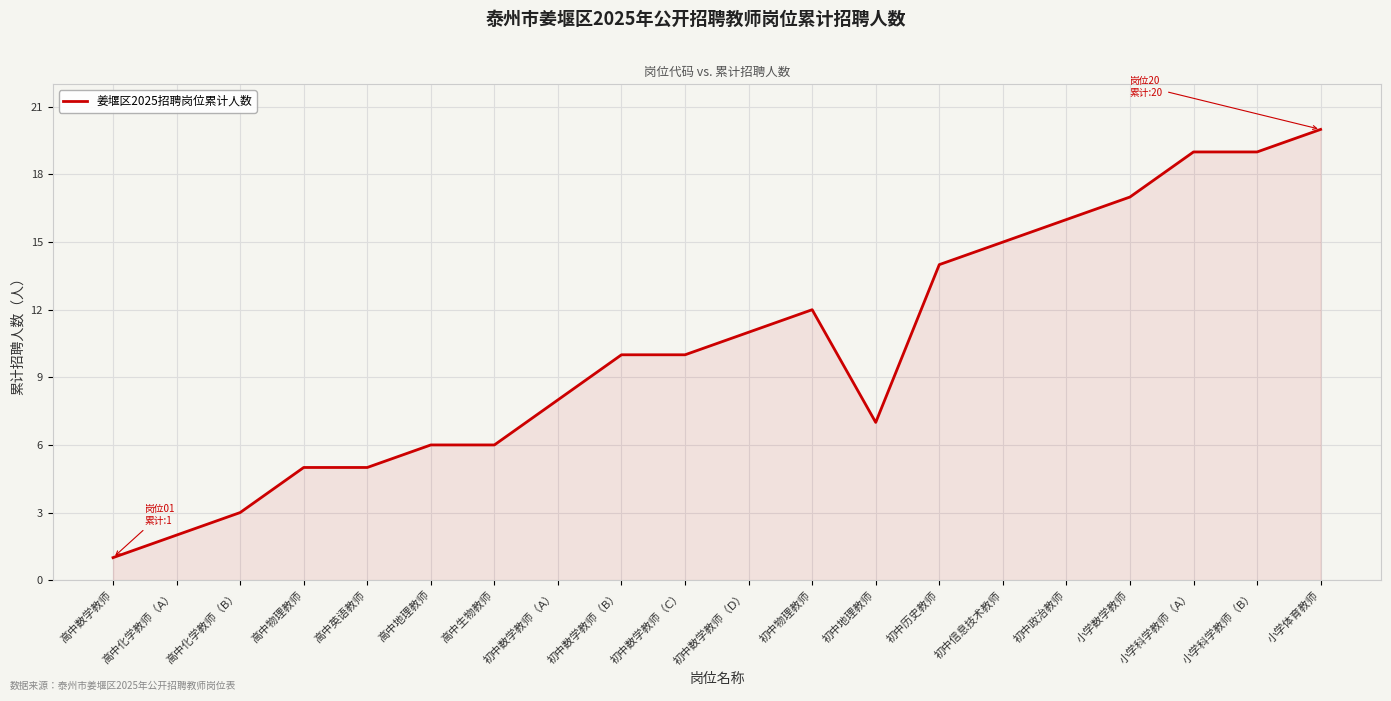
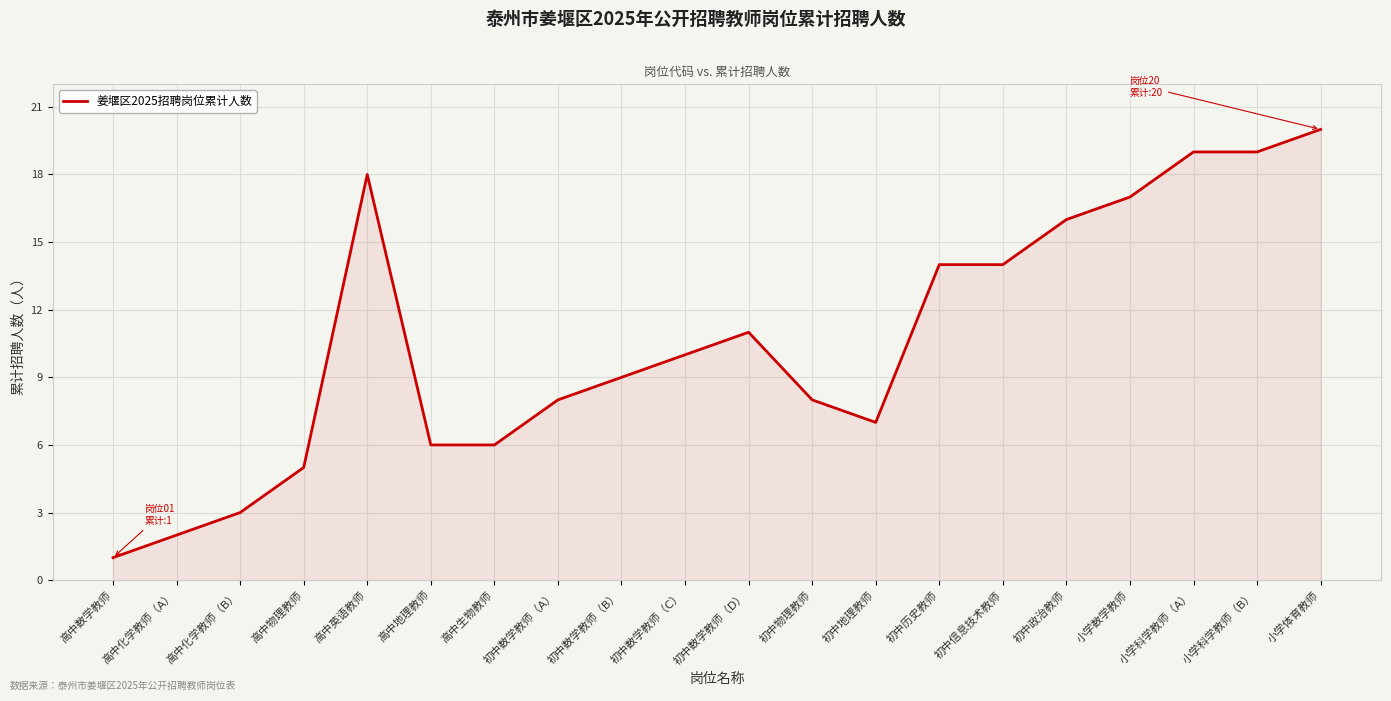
  {
    "高中数学教师": 1,
    "高中化学教师（B）": 3,
    "高中物理教师": 5,
-   "高中英语教师": 5,
+   "高中英语教师": 18,
    "高中地理教师": 6,
    "高中生物教师": 6,
    "初中数学教师（A）": 8,
-   "初中数学教师（B）": 10,
+   "初中数学教师（B）": 9,
    "初中数学教师（C）": 10,
    "初中数学教师（D）": 11,
-   "初中物理教师": 12,
+   "初中物理教师": 8,
    "初中地理教师": 7,
    "初中历史教师": 14,
-   "初中信息技术教师": 15,
+   "初中信息技术教师": 14,
    "初中政治教师": 16,
    "小学数学教师": 17,
    "小学科学教师（A）": 19,
    "小学科学教师（B）": 19
  }
